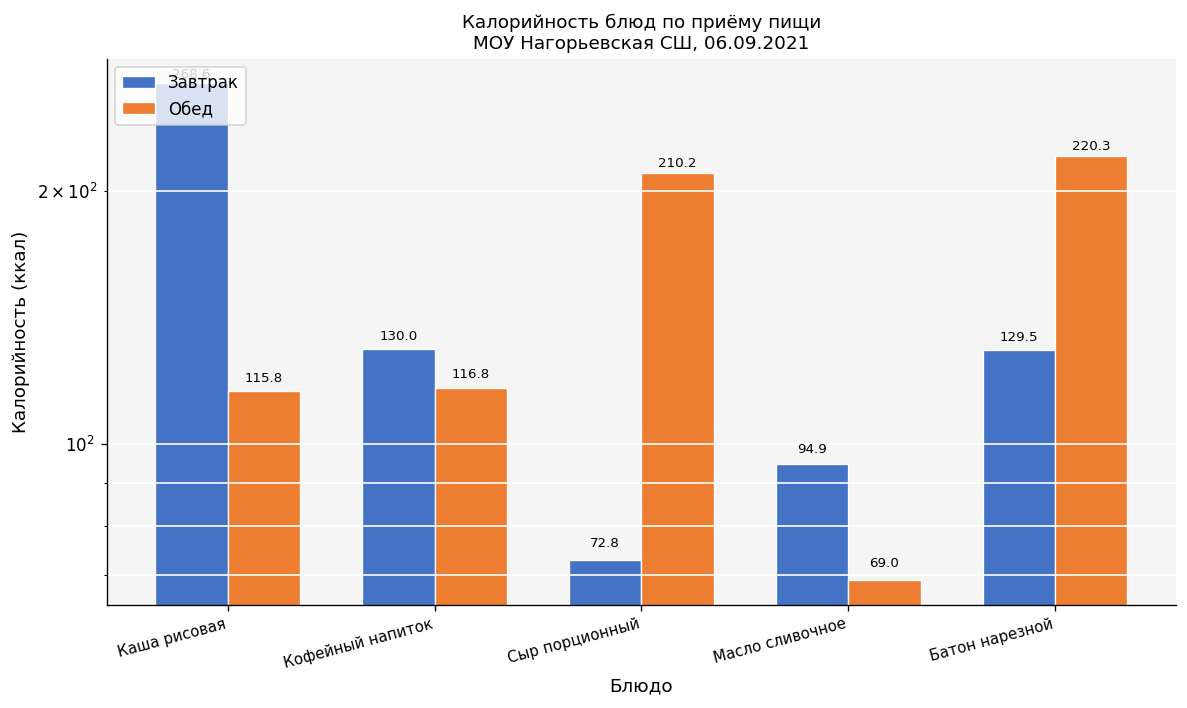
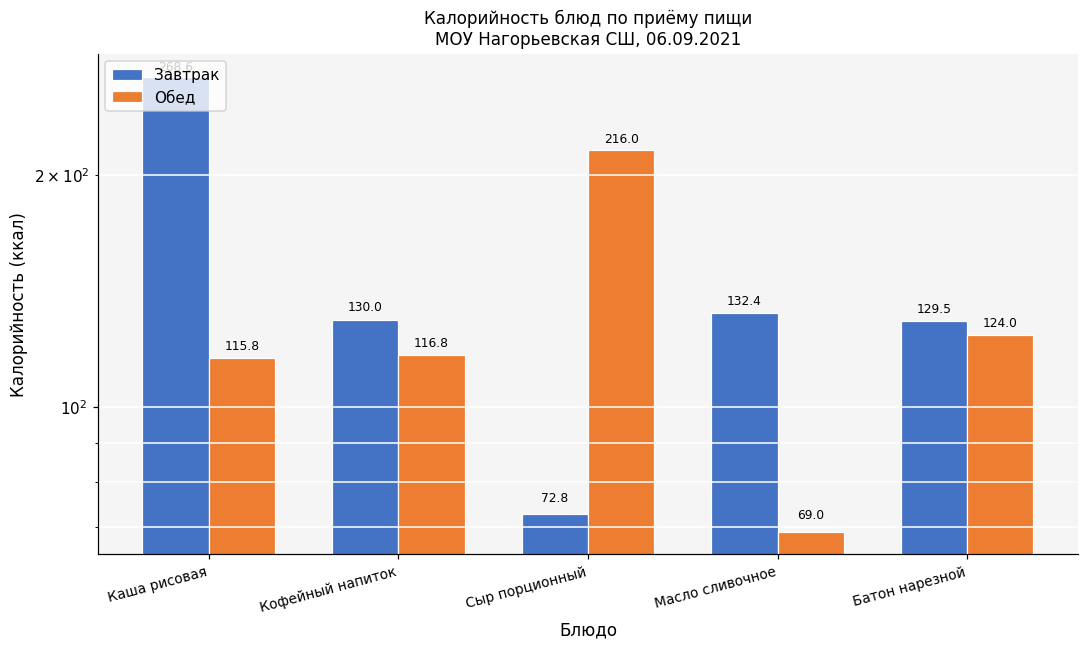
  {
    "Завтрак": {
      "Кофейный напиток": 130.0,
      "Сыр порционный": 72.8,
-     "Масло сливочное": 94.9,
+     "Масло сливочное": 132.4,
      "Батон нарезной": 129.5
    },
    "Обед": {
      "Каша рисовая": 115.8,
      "Кофейный напиток": 116.8,
-     "Сыр порционный": 210.2,
+     "Сыр порционный": 216.0,
      "Масло сливочное": 69.0,
-     "Батон нарезной": 220.3
+     "Батон нарезной": 124.0
    }
  }
